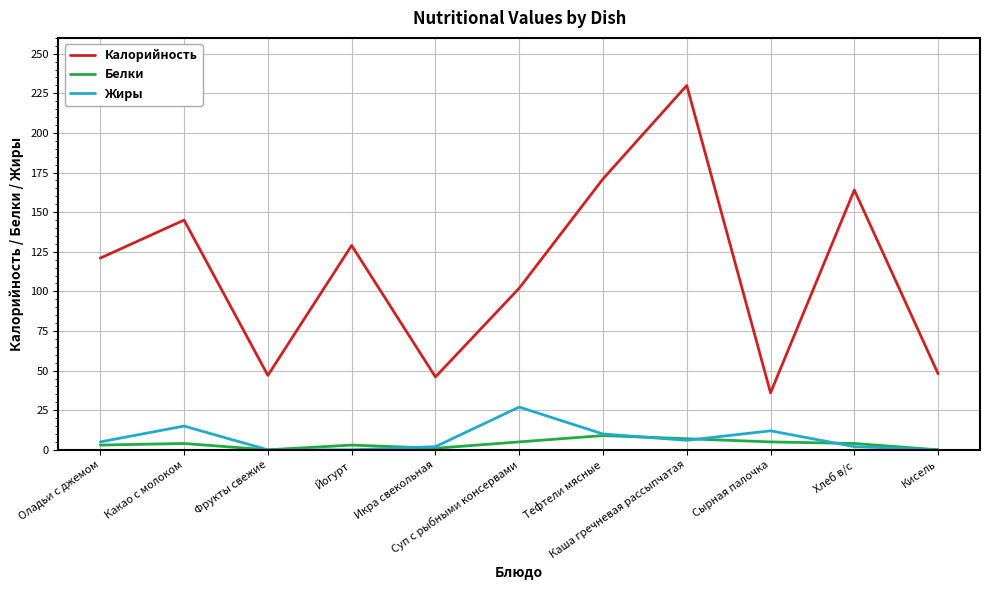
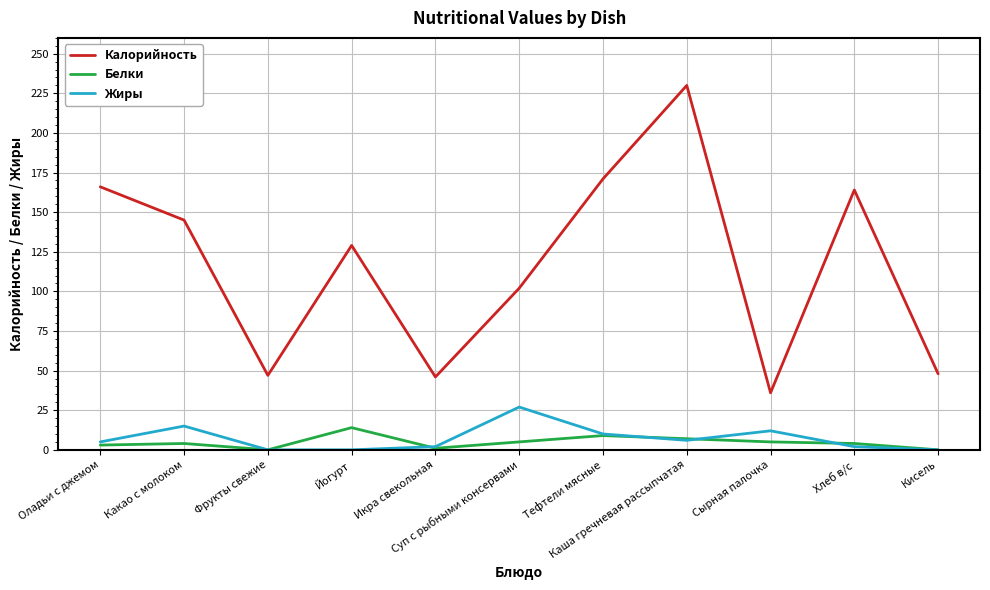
  {
    "Калорийность": {
-     "Оладьи с джемом": 121,
+     "Оладьи с джемом": 166,
      "Какао с молоком": 145,
      "Фрукты свежие": 47,
      "Йогурт": 129,
      "Икра свекольная": 46,
      "Суп с рыбными консервами": 102,
      "Тефтели мясные": 171,
      "Каша гречневая рассыпчатая": 230,
      "Сырная палочка": 36,
      "Хлеб в/с": 164,
      "Кисель": 48
    },
    "Белки": {
      "Оладьи с джемом": 3,
      "Какао с молоком": 4,
-     "Йогурт": 3,
+     "Йогурт": 14,
      "Суп с рыбными консервами": 5,
      "Сырная палочка": 5,
      "Хлеб в/с": 4
    },
    "Жиры": {
      "Оладьи с джемом": 5,
      "Какао с молоком": 15,
      "Йогурт": 0,
      "Суп с рыбными консервами": 27,
      "Сырная палочка": 12,
      "Хлеб в/с": 2
    }
  }
